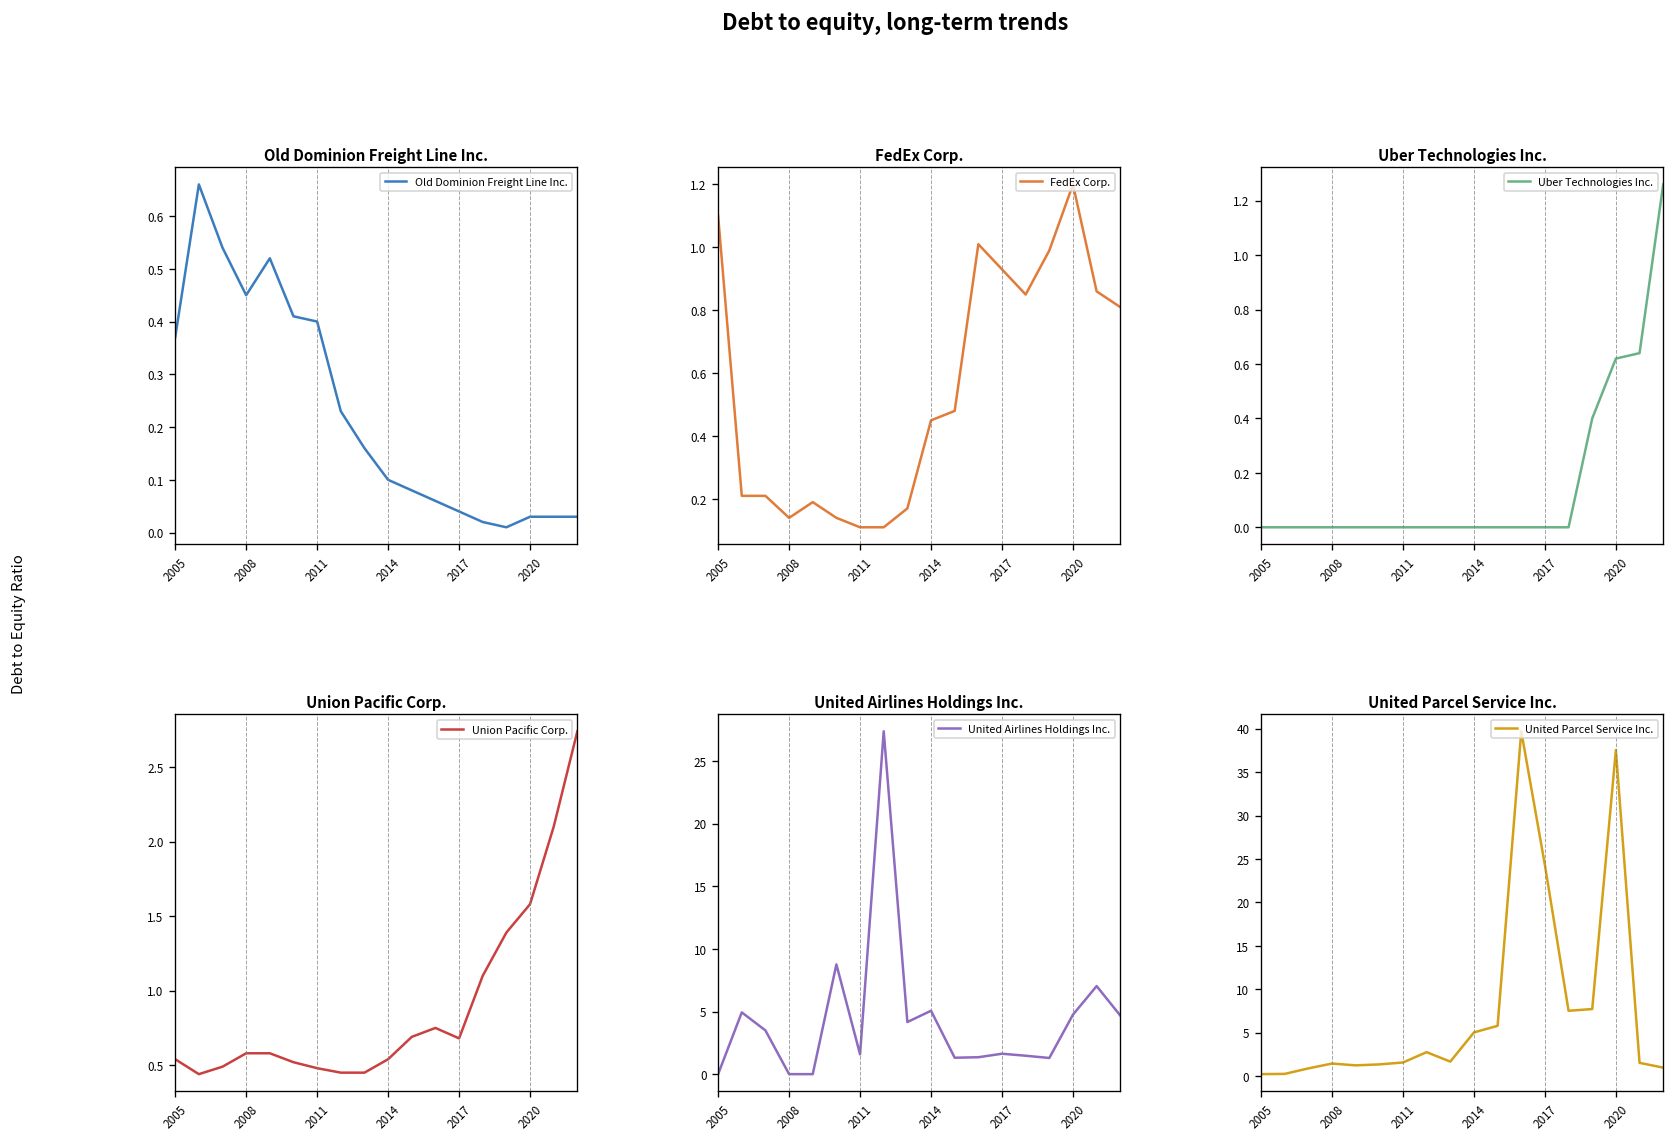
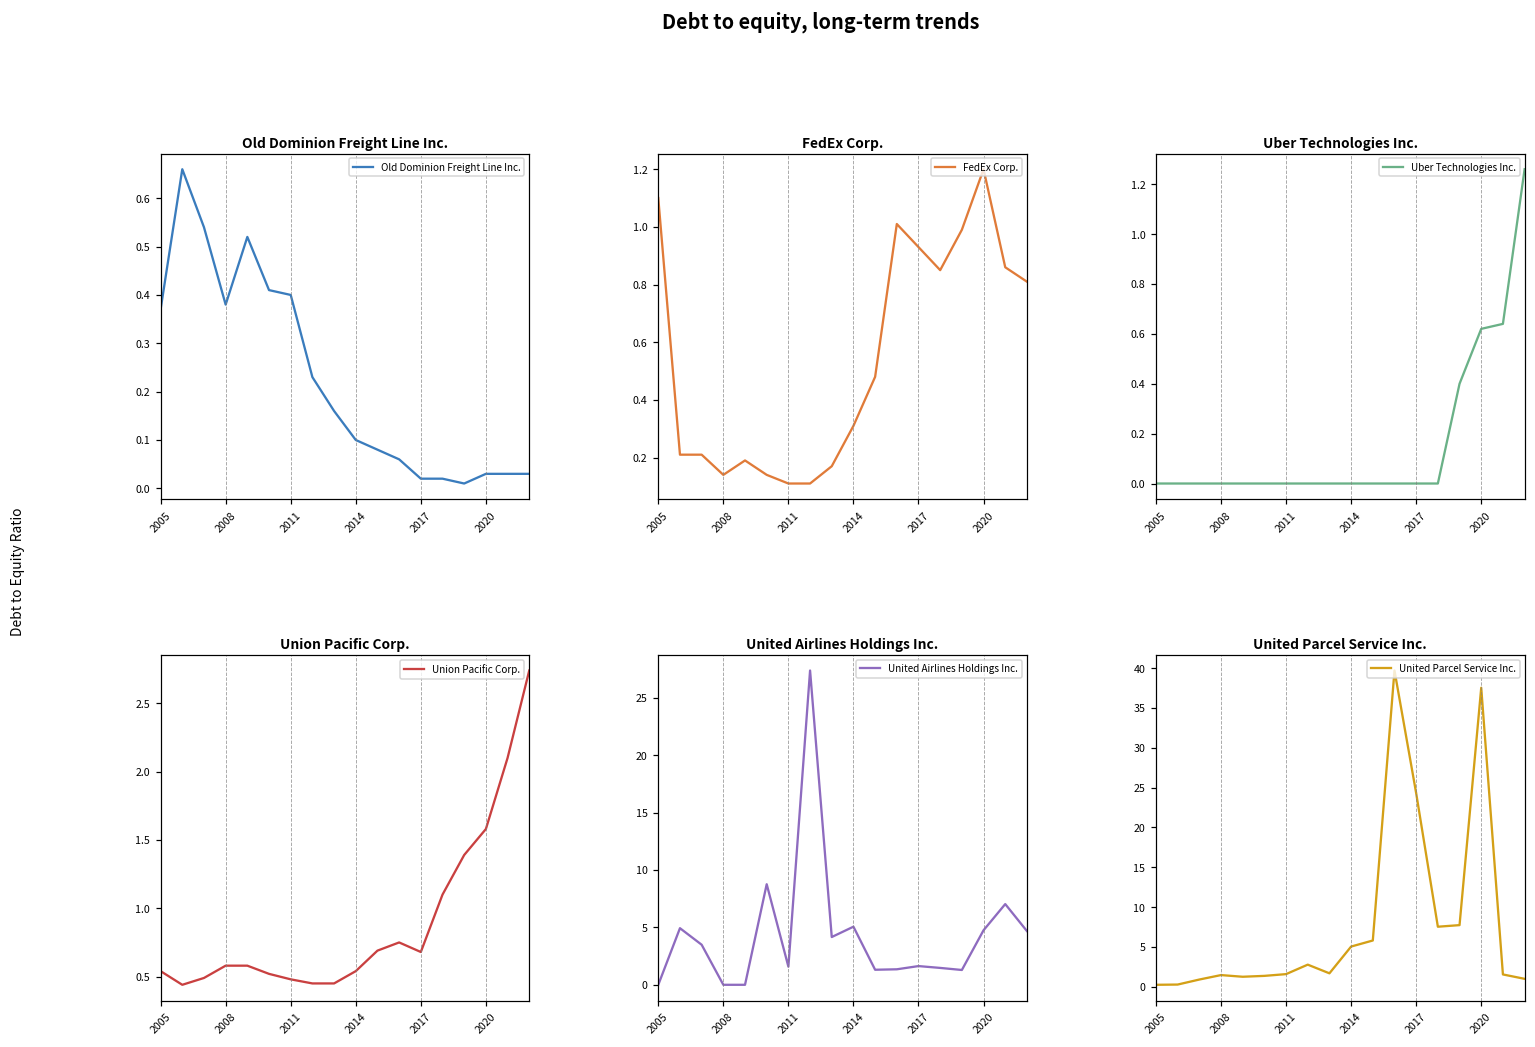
  {
    "Old Dominion Freight Line Inc.": {
      "2005": 0.37,
-     "2008": 0.45,
+     "2008": 0.38,
      "2011": 0.40,
      "2014": 0.10,
-     "2017": 0.04,
+     "2017": 0.02,
      "2020": 0.03
    },
    "FedEx Corp.": {
      "2005": 1.10,
      "2008": 0.14,
      "2011": 0.11,
-     "2014": 0.45,
+     "2014": 0.31,
      "2017": 0.93
    },
    "Uber Technologies Inc.": {
      "2005": 0.00,
      "2008": 0.00,
      "2011": 0.00,
      "2014": 0.00,
      "2017": 0.00,
      "2020": 0.62
    },
    "Union Pacific Corp.": {
      "2005": 0.54,
      "2008": 0.58,
      "2011": 0.48,
      "2014": 0.54,
      "2017": 0.68,
      "2020": 1.58
    },
    "United Airlines Holdings Inc.": {
      "2005": 0.0,
      "2008": 0.0,
      "2011": 1.6,
      "2014": 5.1,
      "2017": 1.6,
      "2020": 4.8
    },
    "United Parcel Service Inc.": {
      "2005": 0,
      "2008": 1,
      "2011": 2,
      "2014": 5,
      "2017": 24,
      "2020": 38
    }
  }
